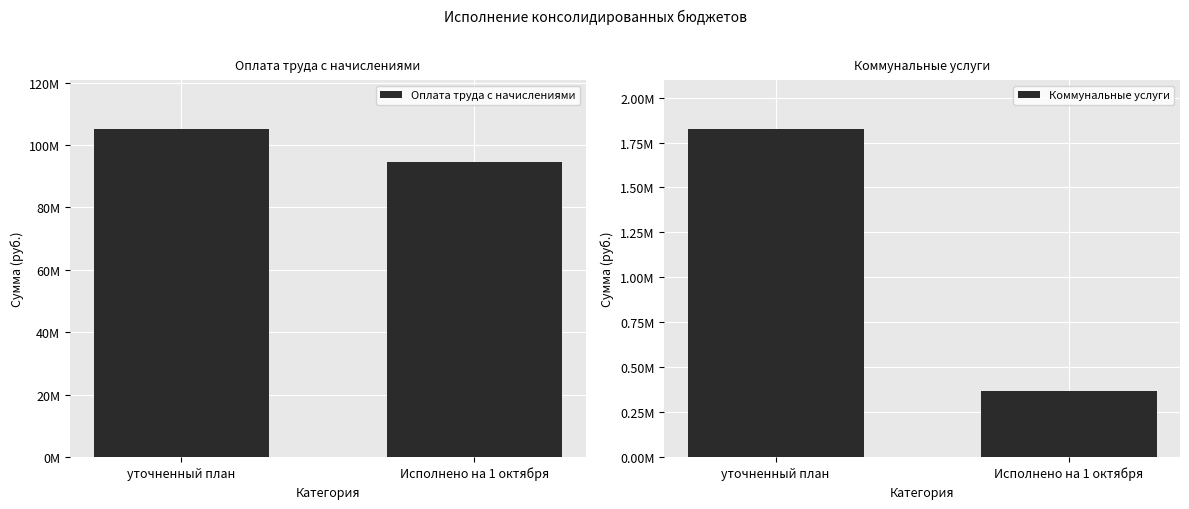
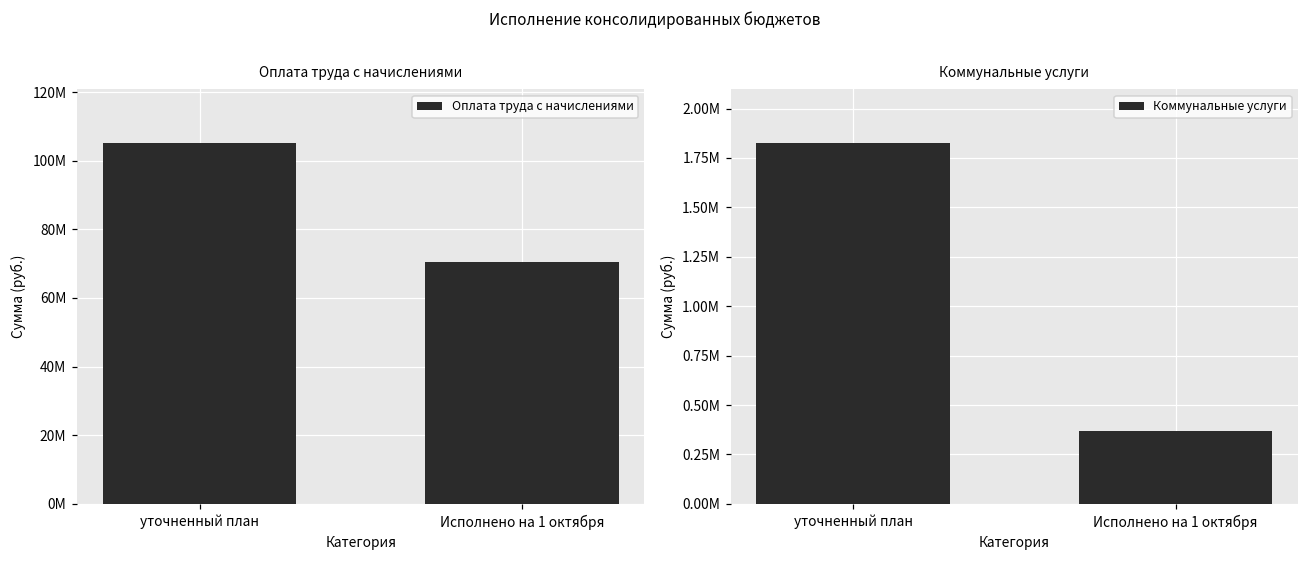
  {
    "Оплата труда с начислениями": {
      "уточненный план": 105000000,
-     "Исполнено на 1 октября": 95000000
+     "Исполнено на 1 октября": 70000000
    },
    "Коммунальные услуги": {
      "уточненный план": 1820000,
      "Исполнено на 1 октября": 370000
    }
  }
